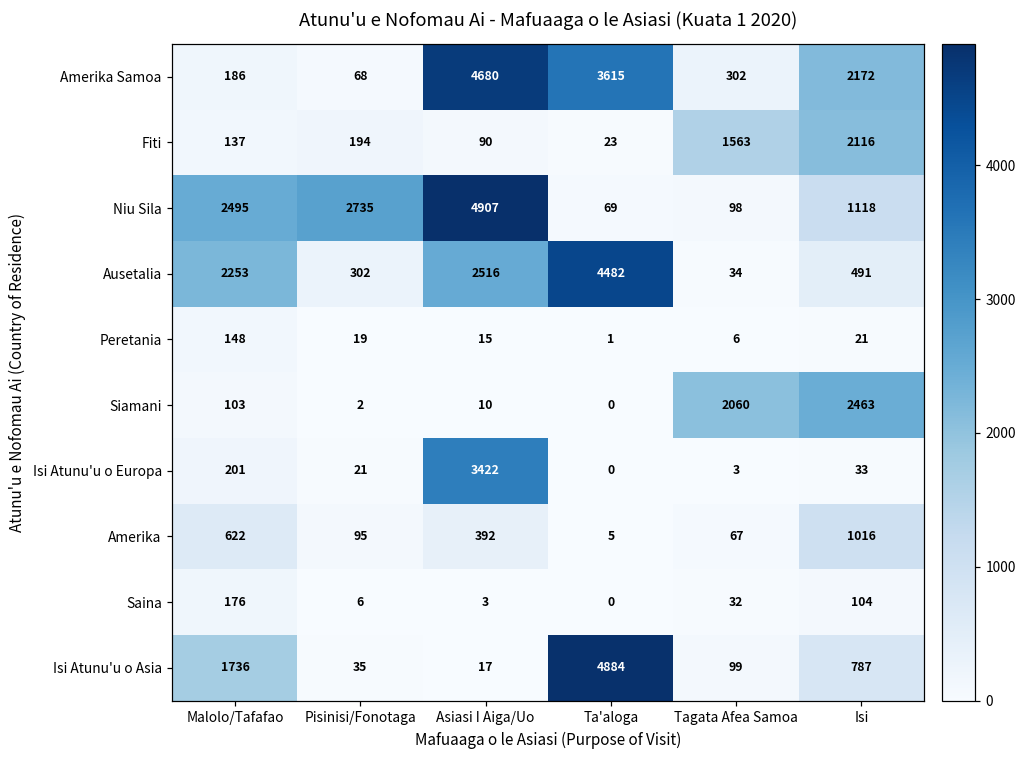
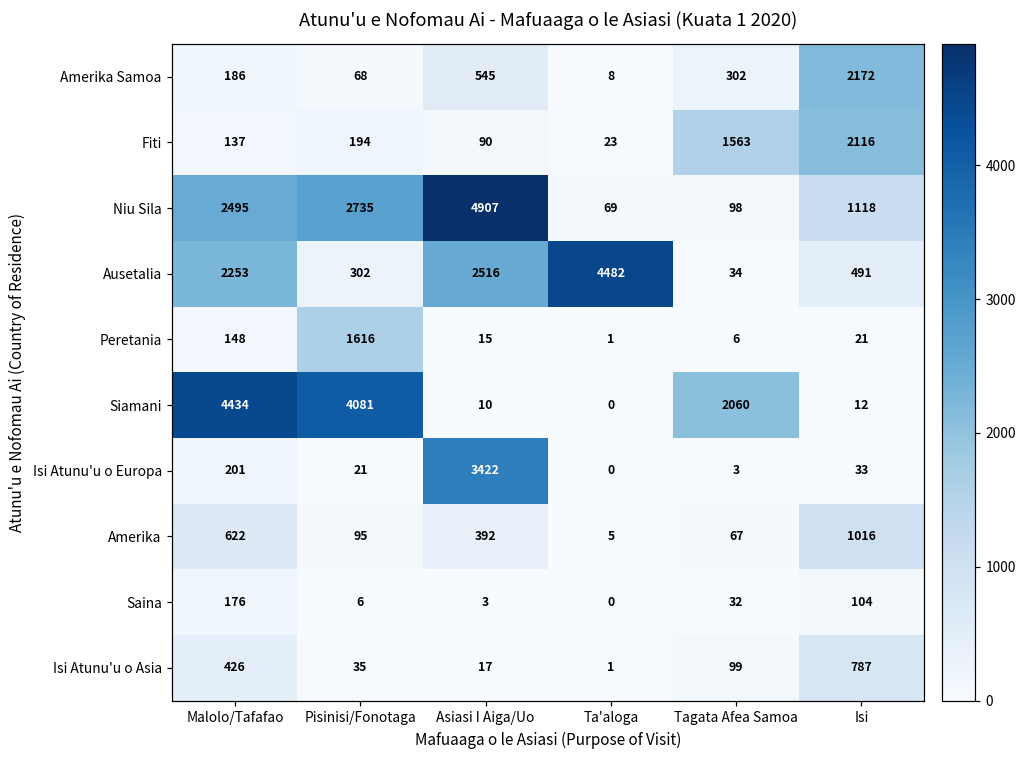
  {
    "Amerika Samoa": {
      "Malolo/Tafafao": 186,
      "Pisinisi/Fonotaga": 68,
-     "Asiasi I Aiga/Uo": 4680,
-     "Ta'aloga": 3615,
+     "Asiasi I Aiga/Uo": 545,
+     "Ta'aloga": 8,
      "Tagata Afea Samoa": 302,
      "Isi": 2172
    },
    "Fiti": {
      "Malolo/Tafafao": 137,
      "Pisinisi/Fonotaga": 194,
      "Asiasi I Aiga/Uo": 90,
      "Ta'aloga": 23,
      "Tagata Afea Samoa": 1563,
      "Isi": 2116
    },
    "Niu Sila": {
      "Malolo/Tafafao": 2495,
      "Pisinisi/Fonotaga": 2735,
      "Asiasi I Aiga/Uo": 4907,
      "Ta'aloga": 69,
      "Tagata Afea Samoa": 98,
      "Isi": 1118
    },
    "Ausetalia": {
      "Malolo/Tafafao": 2253,
      "Pisinisi/Fonotaga": 302,
      "Asiasi I Aiga/Uo": 2516,
      "Ta'aloga": 4482,
      "Tagata Afea Samoa": 34,
      "Isi": 491
    },
    "Peretania": {
      "Malolo/Tafafao": 148,
-     "Pisinisi/Fonotaga": 19,
+     "Pisinisi/Fonotaga": 1616,
      "Asiasi I Aiga/Uo": 15,
      "Ta'aloga": 1,
      "Tagata Afea Samoa": 6,
      "Isi": 21
    },
    "Siamani": {
-     "Malolo/Tafafao": 103,
-     "Pisinisi/Fonotaga": 2,
+     "Malolo/Tafafao": 4434,
+     "Pisinisi/Fonotaga": 4081,
      "Asiasi I Aiga/Uo": 10,
      "Ta'aloga": 0,
      "Tagata Afea Samoa": 2060,
-     "Isi": 2463
+     "Isi": 12
    },
    "Isi Atunu'u o Europa": {
      "Malolo/Tafafao": 201,
      "Pisinisi/Fonotaga": 21,
      "Asiasi I Aiga/Uo": 3422,
      "Ta'aloga": 0,
      "Tagata Afea Samoa": 3,
      "Isi": 33
    },
    "Amerika": {
      "Malolo/Tafafao": 622,
      "Pisinisi/Fonotaga": 95,
      "Asiasi I Aiga/Uo": 392,
      "Ta'aloga": 5,
      "Tagata Afea Samoa": 67,
      "Isi": 1016
    },
    "Saina": {
      "Malolo/Tafafao": 176,
      "Pisinisi/Fonotaga": 6,
      "Asiasi I Aiga/Uo": 3,
      "Ta'aloga": 0,
      "Tagata Afea Samoa": 32,
      "Isi": 104
    },
    "Isi Atunu'u o Asia": {
-     "Malolo/Tafafao": 1736,
+     "Malolo/Tafafao": 426,
      "Pisinisi/Fonotaga": 35,
      "Asiasi I Aiga/Uo": 17,
-     "Ta'aloga": 4884,
+     "Ta'aloga": 1,
      "Tagata Afea Samoa": 99,
      "Isi": 787
    }
  }
